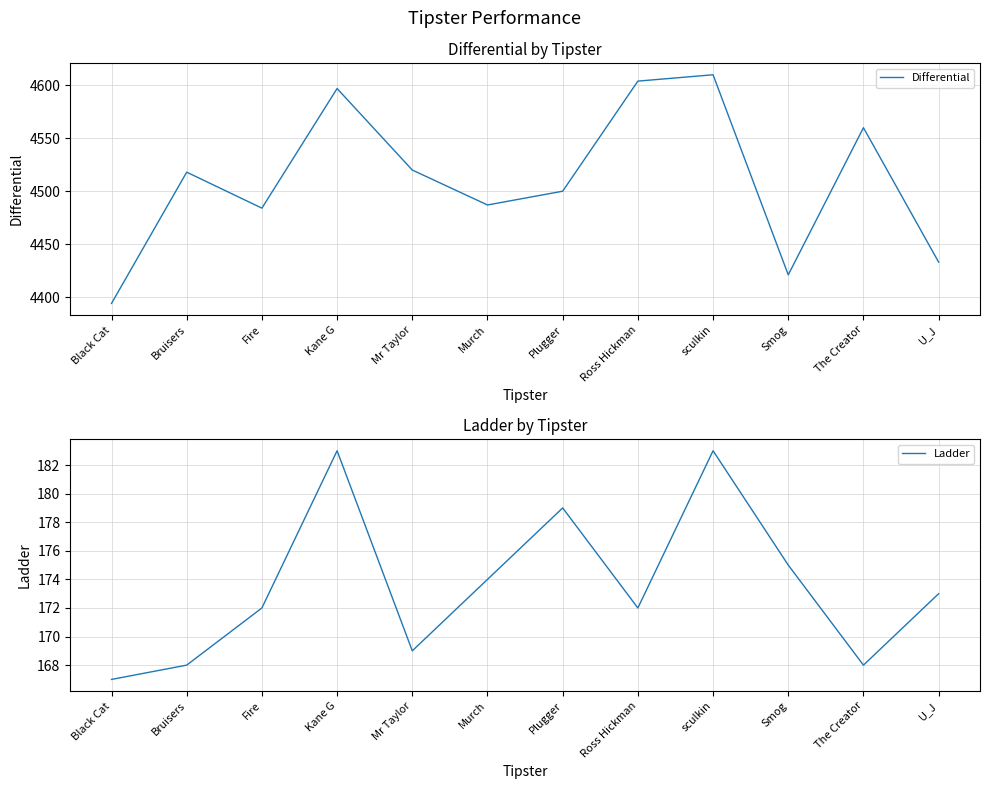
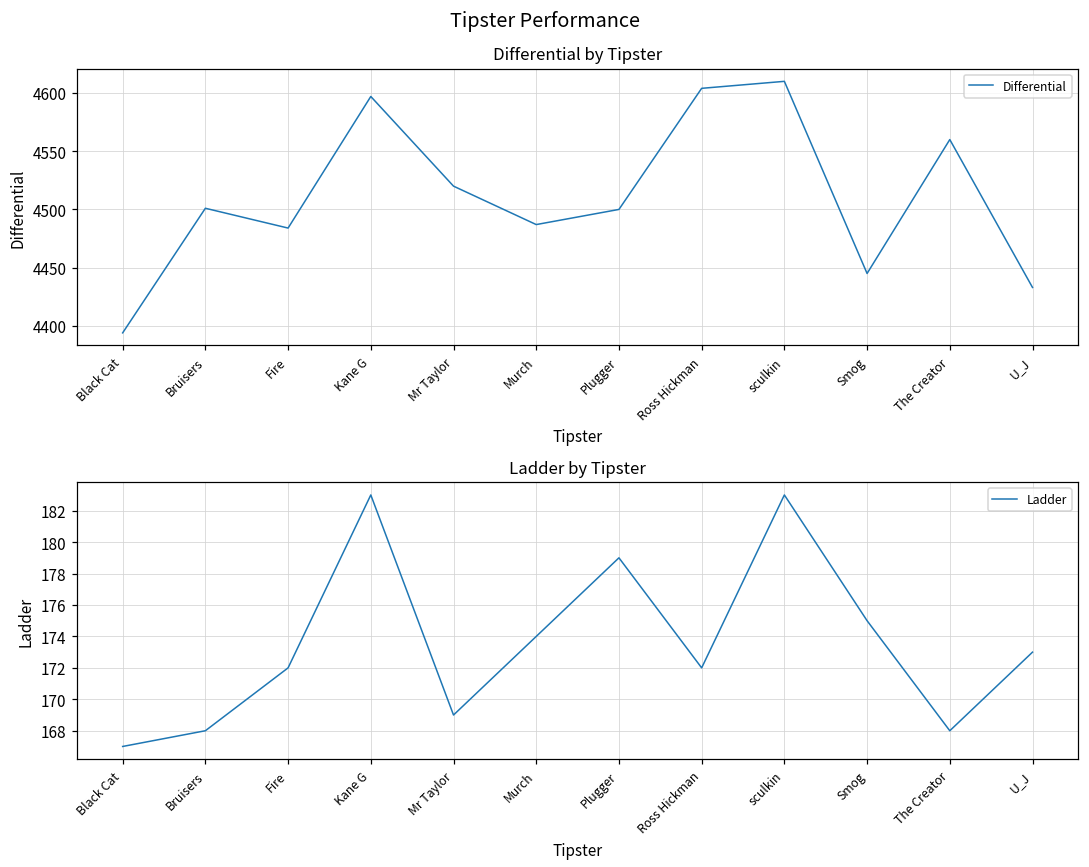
  {
    "Differential by Tipster": {
      "Black Cat": 4394,
-     "Bruisers": 4518,
+     "Bruisers": 4501,
      "Fire": 4484,
      "Kane G": 4597,
      "Mr Taylor": 4520,
      "Murch": 4487,
      "Plugger": 4500,
      "Ross Hickman": 4604,
      "sculkin": 4610,
-     "Smog": 4421,
+     "Smog": 4445,
      "The Creator": 4560,
      "U_J": 4433
    },
    "Ladder by Tipster": {
      "Black Cat": 167.0,
      "Bruisers": 168.0,
      "Fire": 172.0,
      "Kane G": 183.0,
      "Mr Taylor": 169.0,
      "Murch": 174.0,
      "Plugger": 179.0,
      "Ross Hickman": 172.0,
      "sculkin": 183.0,
      "Smog": 175.0,
      "The Creator": 168.0,
      "U_J": 173.0
    }
  }
